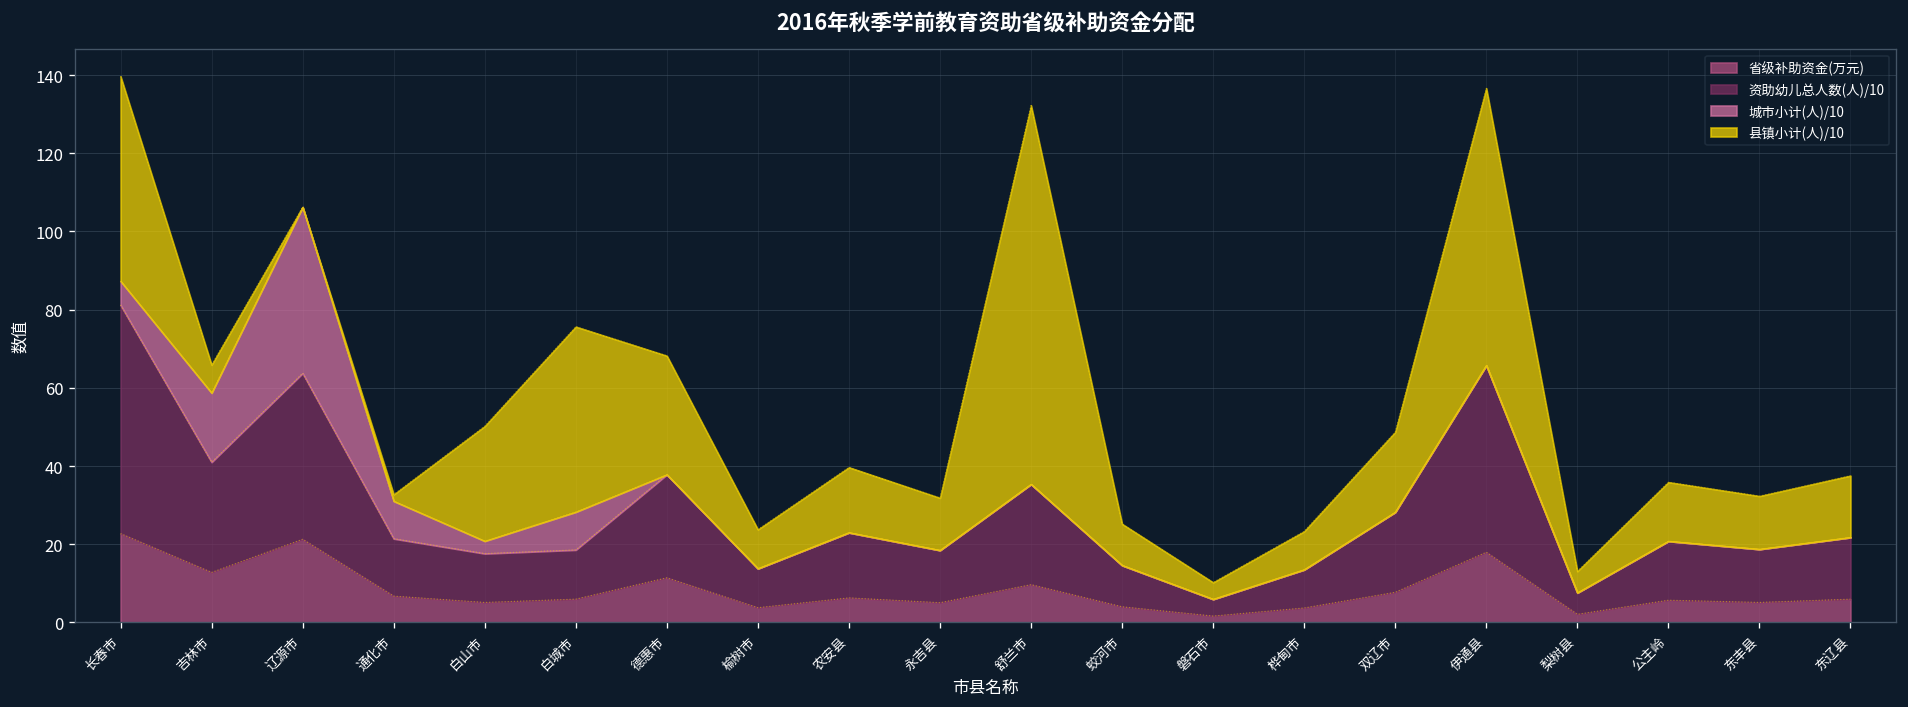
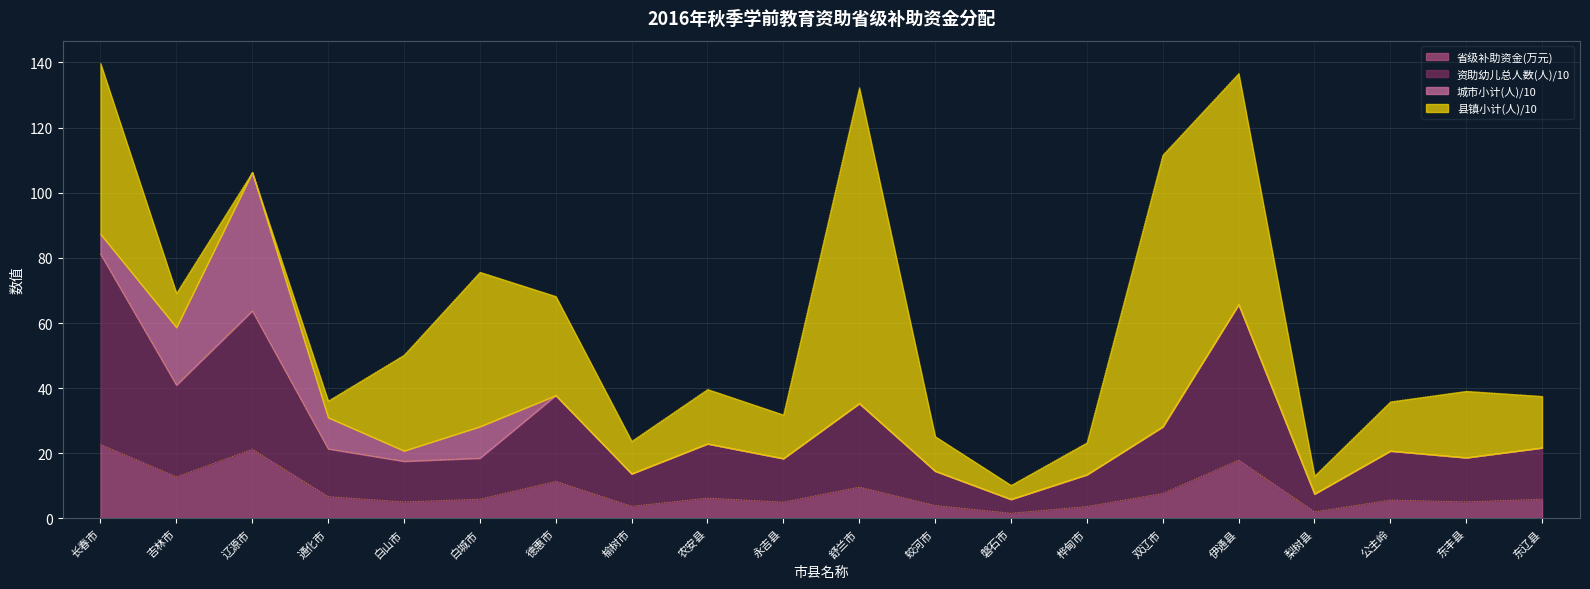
  {
    "资助幼儿总人数(人)/10": {
      "长春市": 59,
      "吉林市": 28,
      "辽源市": 43,
      "通化市": 15,
      "白山市": 13,
      "白城市": 13
    },
    "县镇小计(人)/10": {
      "长春市": 52,
-     "吉林市": 7,
-     "通化市": 2,
+     "吉林市": 11,
+     "通化市": 5,
      "白山市": 29,
      "白城市": 47,
      "德惠市": 30,
      "榆树市": 10,
      "农安县": 17,
      "永吉县": 13,
      "舒兰市": 97,
      "蛟河市": 11,
      "磐石市": 4,
      "桦甸市": 10,
-     "双辽市": 20,
+     "双辽市": 83,
      "伊通县": 71,
      "梨树县": 6,
      "公主岭": 15,
-     "东丰县": 14,
+     "东丰县": 20,
      "东辽县": 16
    }
  }
